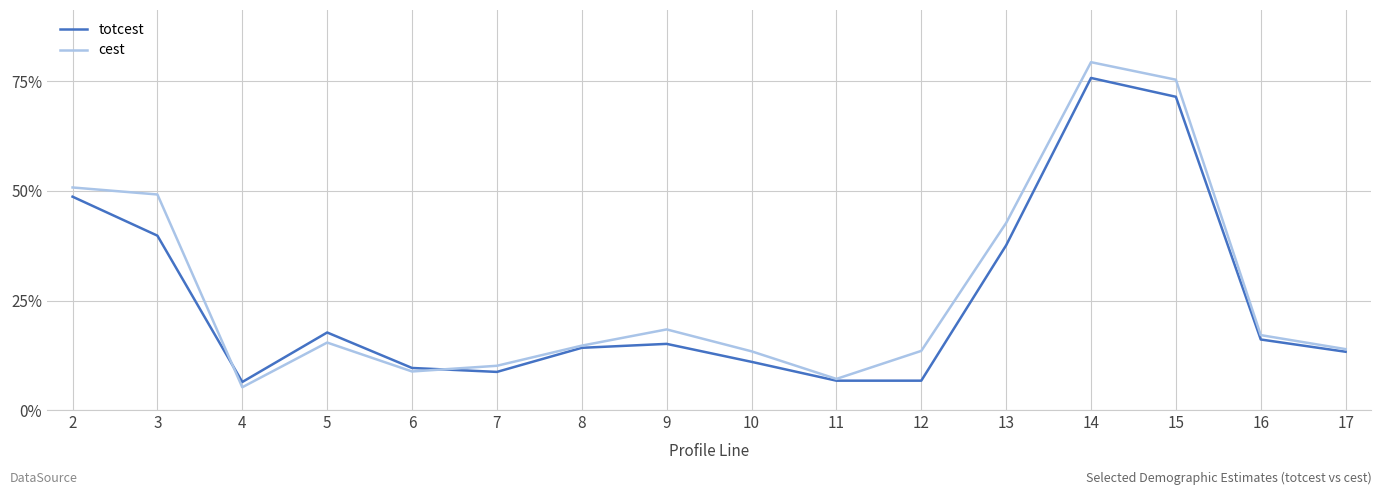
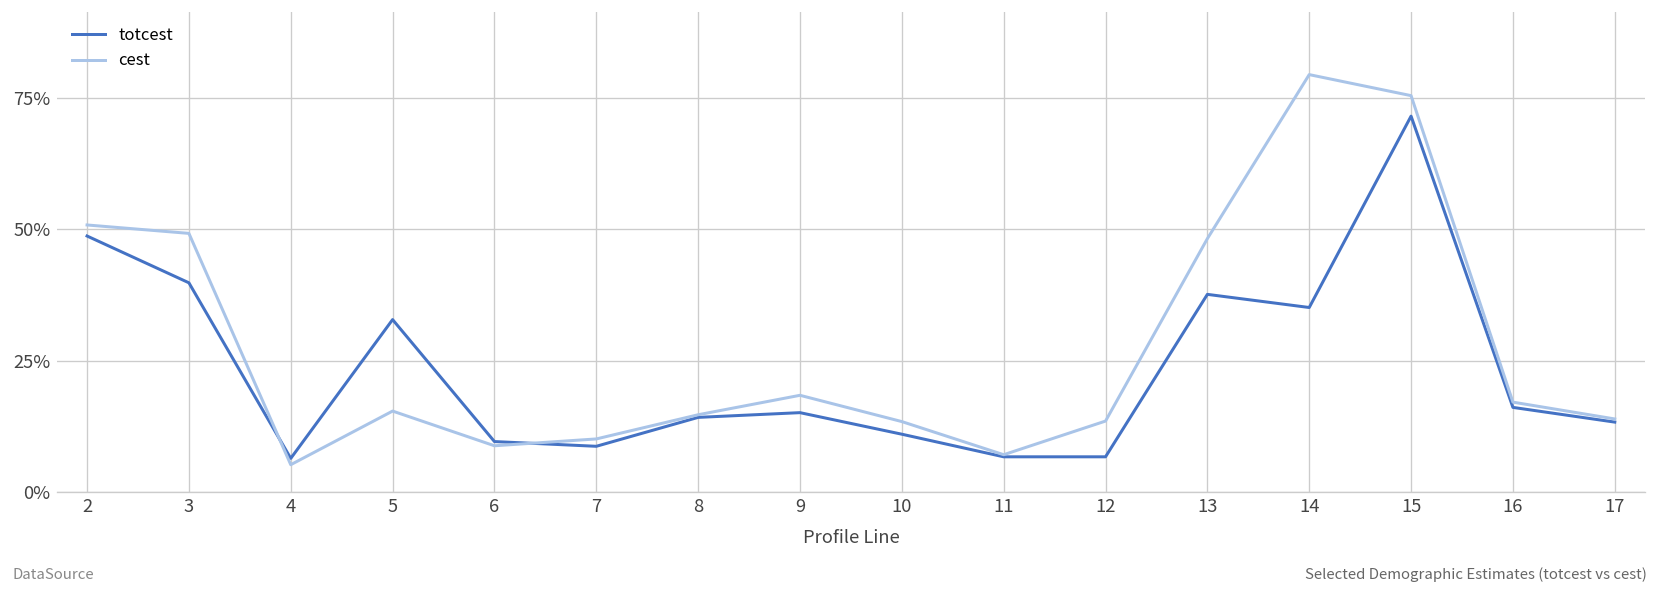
  {
    "totcest": {
      "2": "49%",
      "3": "40%",
      "4": "6%",
-     "5": "18%",
+     "5": "33%",
      "6": "10%",
      "7": "9%",
      "9": "15%",
      "10": "11%",
      "12": "7%",
      "13": "38%",
-     "14": "76%",
+     "14": "35%",
      "15": "72%",
      "16": "16%",
      "17": "13%"
    },
    "cest": {
      "2": "51%",
      "3": "49%",
      "4": "5%",
      "5": "15%",
      "6": "9%",
      "7": "10%",
      "9": "18%",
      "10": "13%",
      "12": "14%",
-     "13": "43%",
+     "13": "48%",
      "14": "79%",
      "15": "75%",
      "16": "17%",
      "17": "14%"
    }
  }
